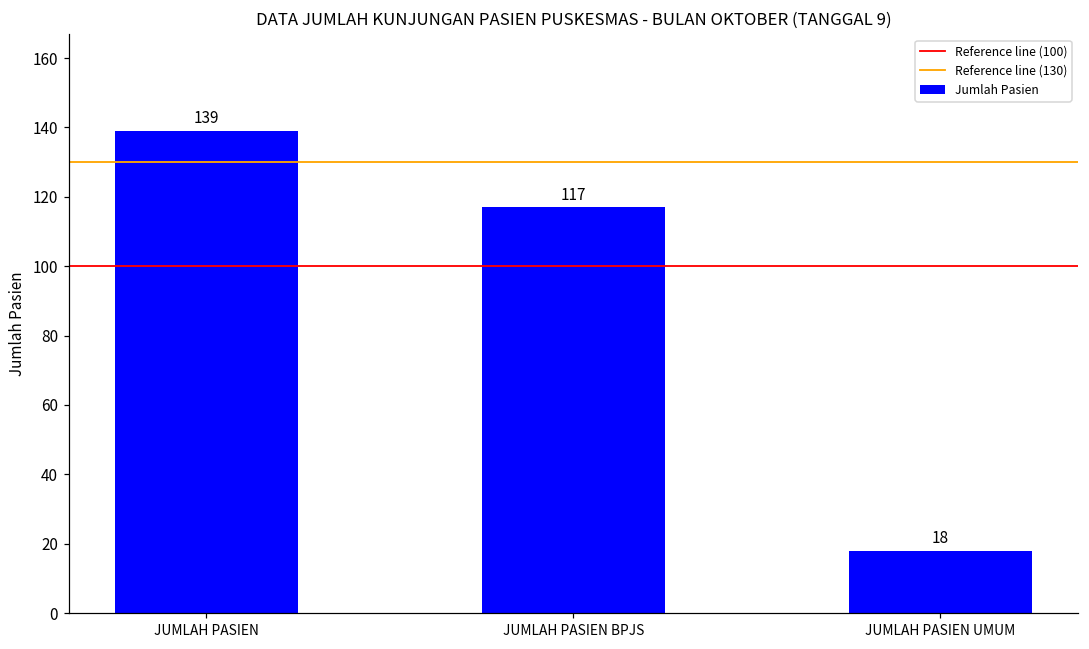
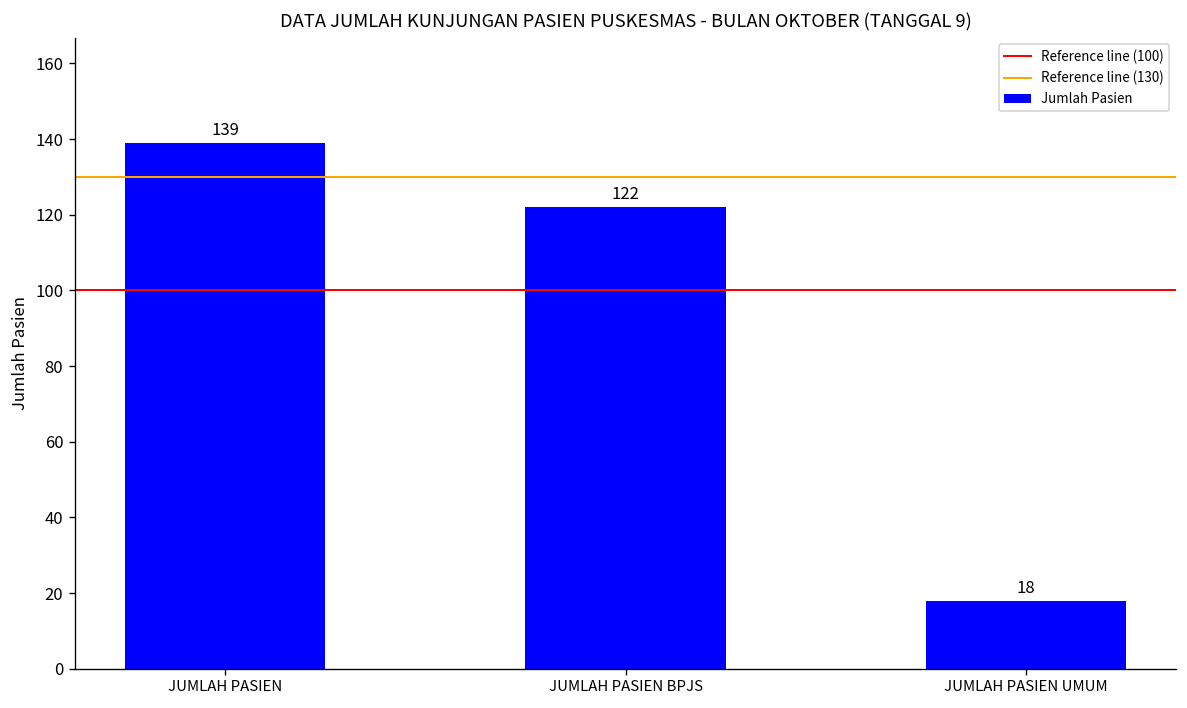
  {
    "JUMLAH PASIEN": 139,
-   "JUMLAH PASIEN BPJS": 117,
+   "JUMLAH PASIEN BPJS": 122,
    "JUMLAH PASIEN UMUM": 18
  }
